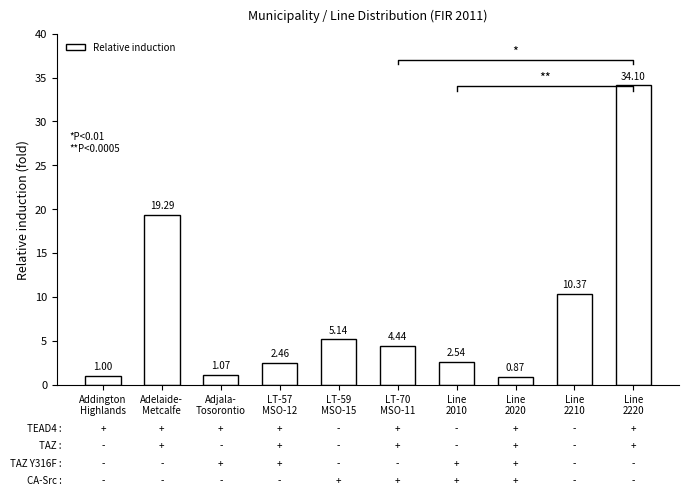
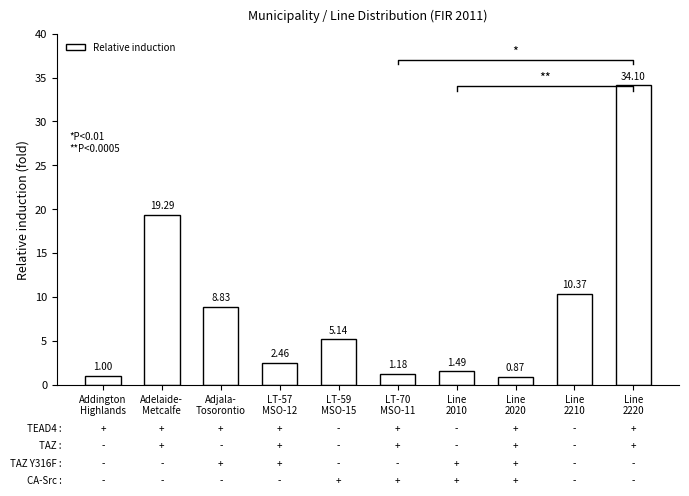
  {
    "Relative induction": {
      "Addington Highlands": 1.00,
      "Adelaide- Metcalfe": 19.29,
-     "Adjala- Tosorontio": 1.07,
+     "Adjala- Tosorontio": 8.83,
      "LT-57 MSO-12": 2.46,
      "LT-59 MSO-15": 5.14,
-     "LT-70 MSO-11": 4.44,
-     "Line 2010": 2.54,
+     "LT-70 MSO-11": 1.18,
+     "Line 2010": 1.49,
      "Line 2020": 0.87,
      "Line 2210": 10.37,
      "Line 2220": 34.10
    }
  }
